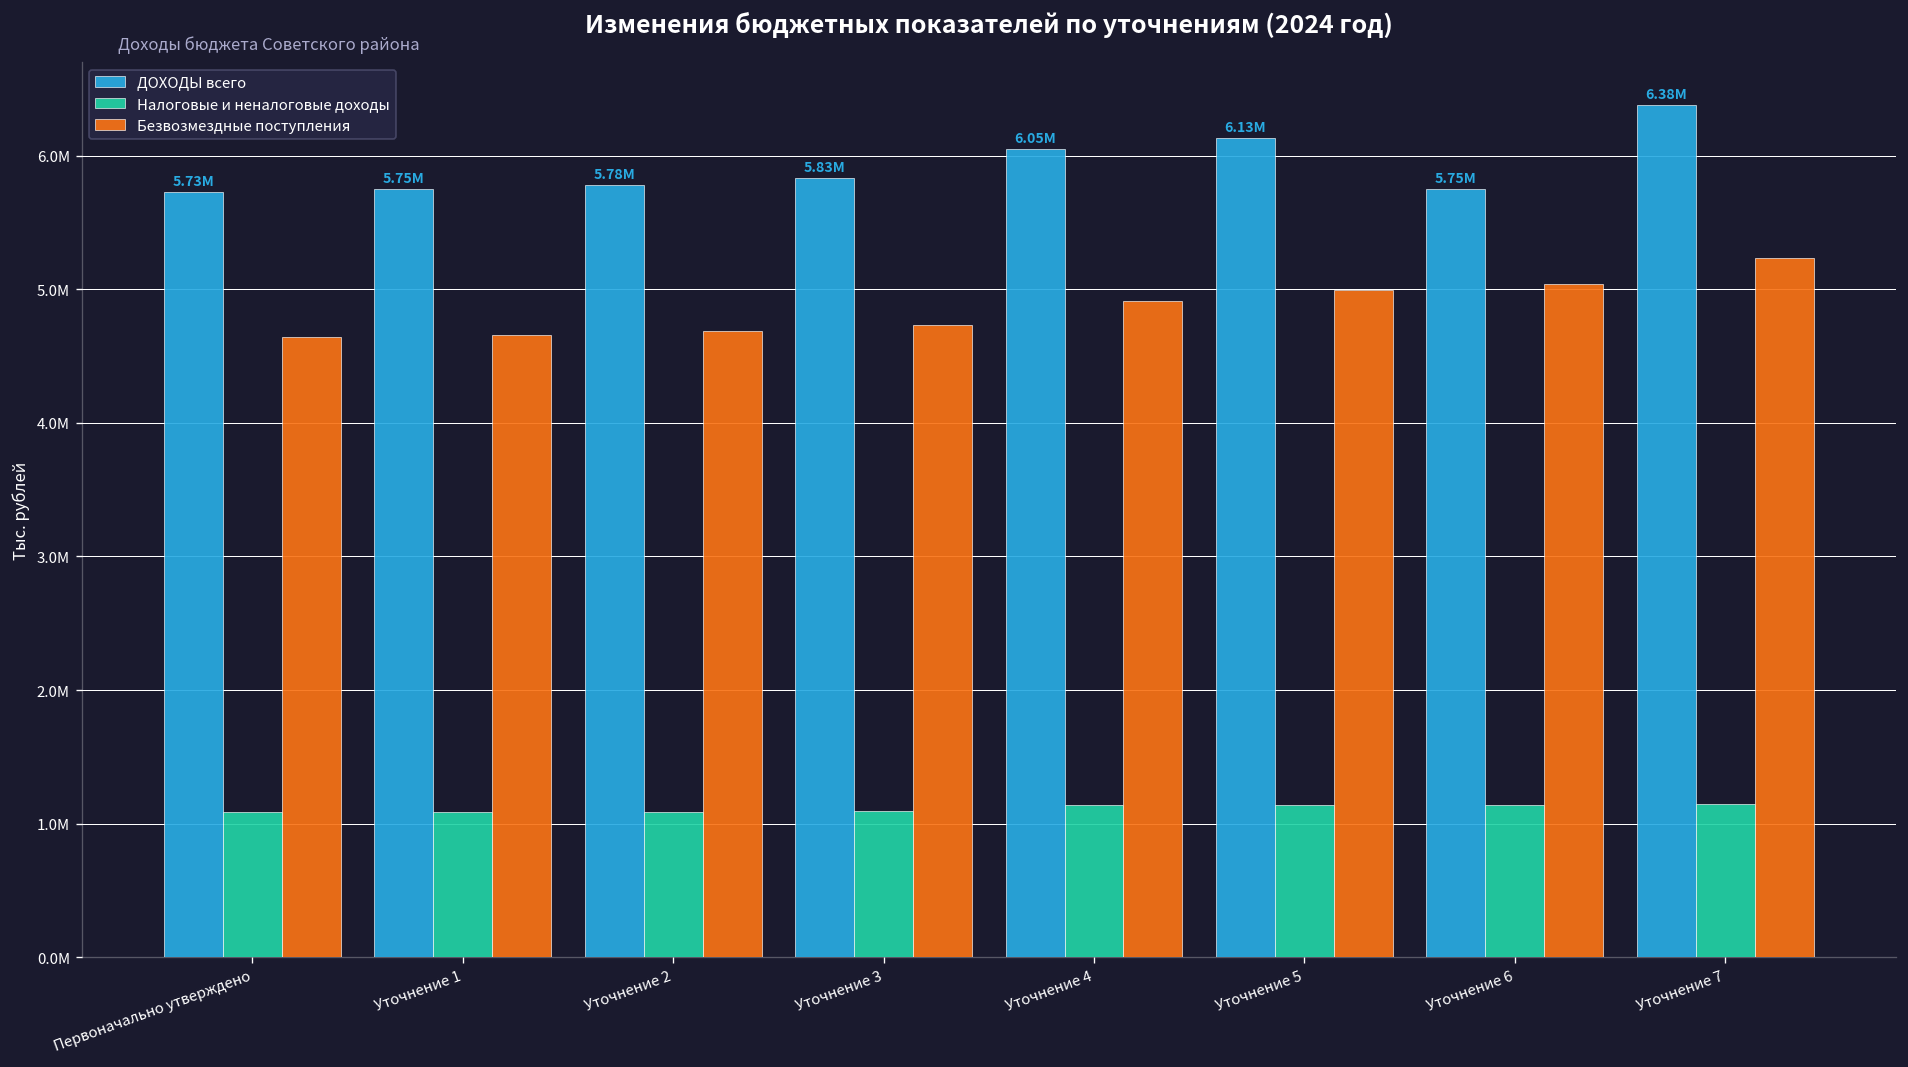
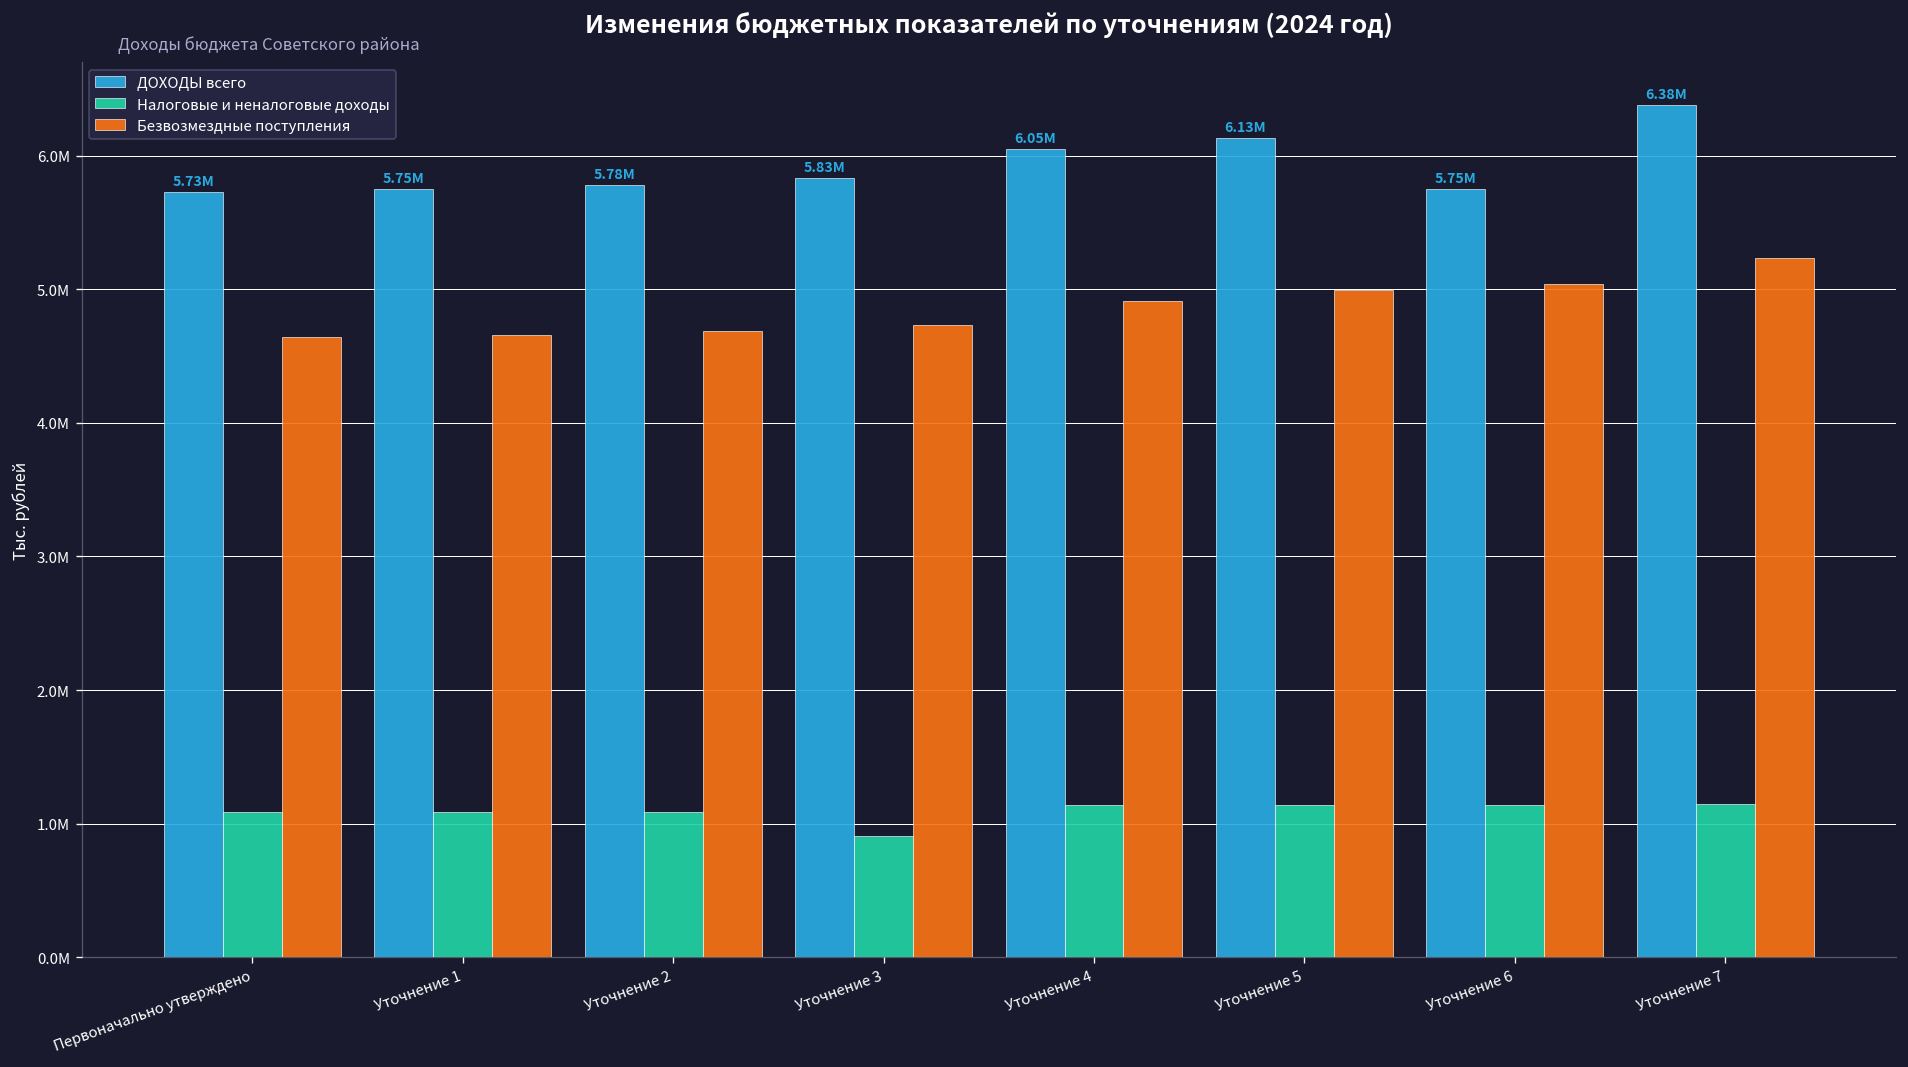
  {
    "ДОХОДЫ всего": {
      "Первоначально утверждено": "5.73M",
      "Уточнение 1": "5.75M",
      "Уточнение 2": "5.78M",
      "Уточнение 3": "5.83M",
      "Уточнение 4": "6.05M",
      "Уточнение 5": "6.13M",
      "Уточнение 6": "5.75M",
      "Уточнение 7": "6.38M"
    },
    "Налоговые и неналоговые доходы": {
      "Первоначально утверждено": "1090000",
      "Уточнение 1": "1090000",
      "Уточнение 2": "1090000",
-     "Уточнение 3": "1090000",
+     "Уточнение 3": "910000",
      "Уточнение 4": "1140000",
      "Уточнение 5": "1140000",
      "Уточнение 6": "1140000",
      "Уточнение 7": "1150000"
    },
    "Безвозмездные поступления": {
      "Первоначально утверждено": "4640000",
      "Уточнение 1": "4660000",
      "Уточнение 2": "4690000",
      "Уточнение 3": "4730000",
      "Уточнение 4": "4910000",
      "Уточнение 5": "4990000",
      "Уточнение 6": "5040000",
      "Уточнение 7": "5230000"
    }
  }
